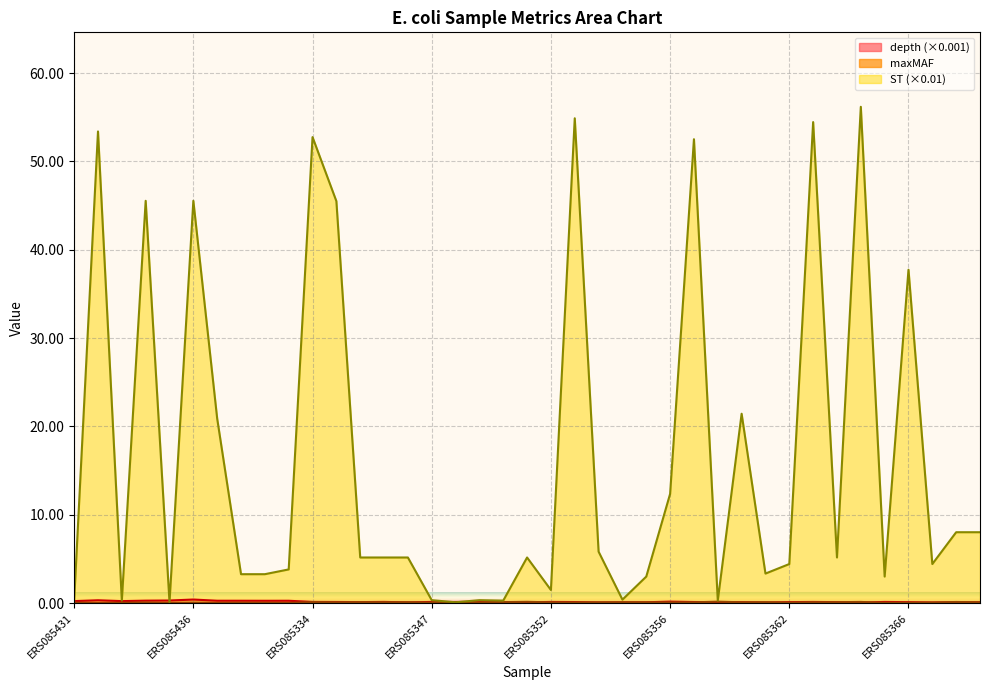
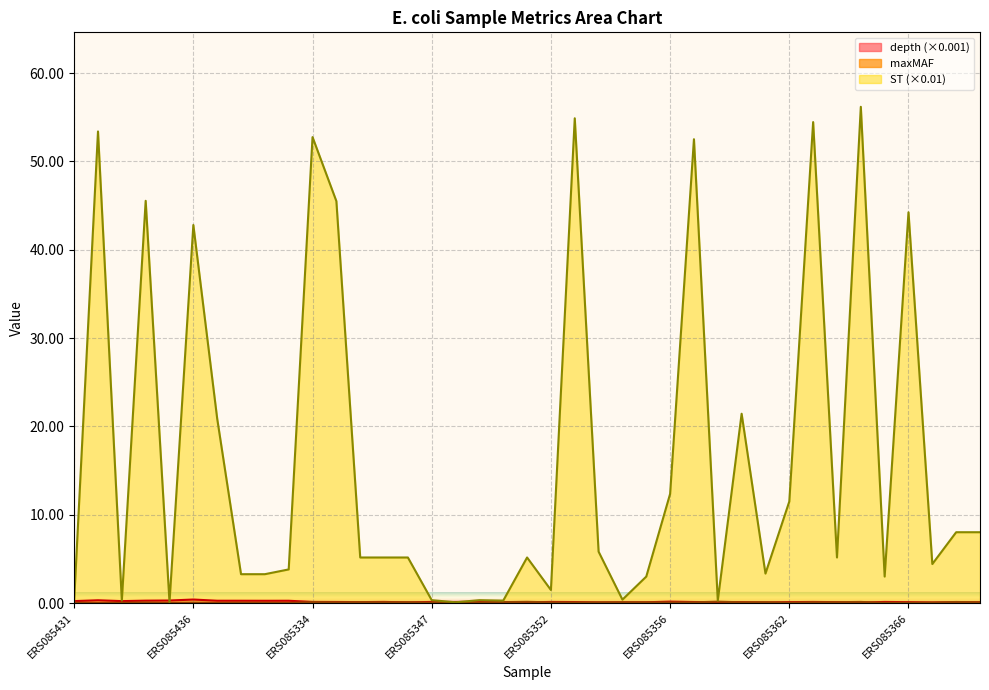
  {
    "depth (×0.001)": {
      "ERS085436": 0
    },
    "maxMAF": {
      "ERS085436": 0
    },
    "ST (×0.01)": {
-     "ERS085436": 46,
+     "ERS085436": 43,
      "ERS085334": 53,
      "ERS085352": 1,
      "ERS085356": 12,
-     "ERS085362": 4,
-     "ERS085366": 38
+     "ERS085362": 12,
+     "ERS085366": 44
    }
  }
